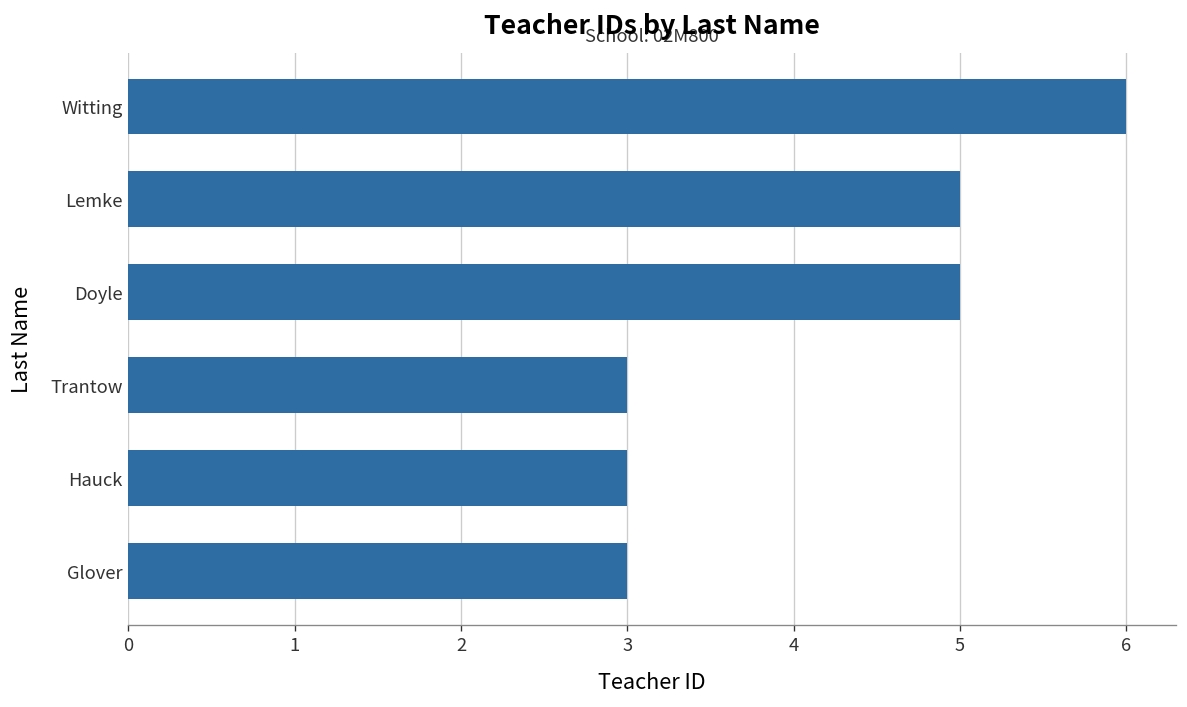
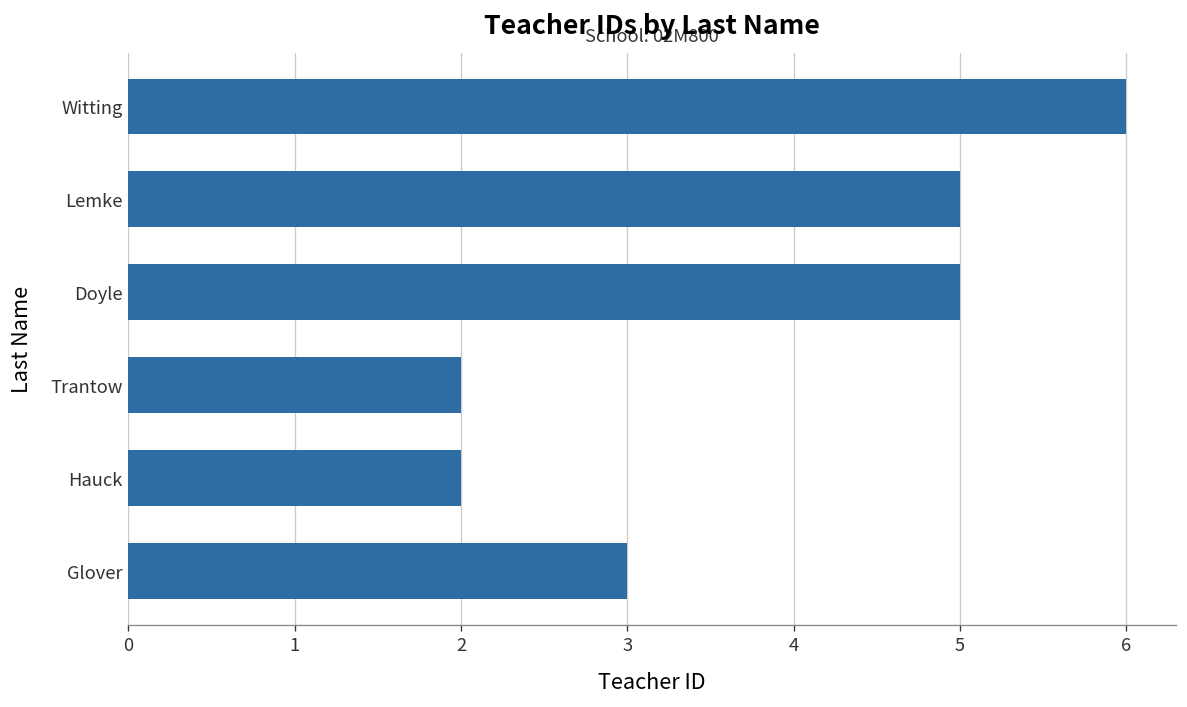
  {
    "Witting": 6,
    "Lemke": 5,
    "Doyle": 5,
-   "Trantow": 3,
-   "Hauck": 3,
+   "Trantow": 2,
+   "Hauck": 2,
    "Glover": 3
  }
